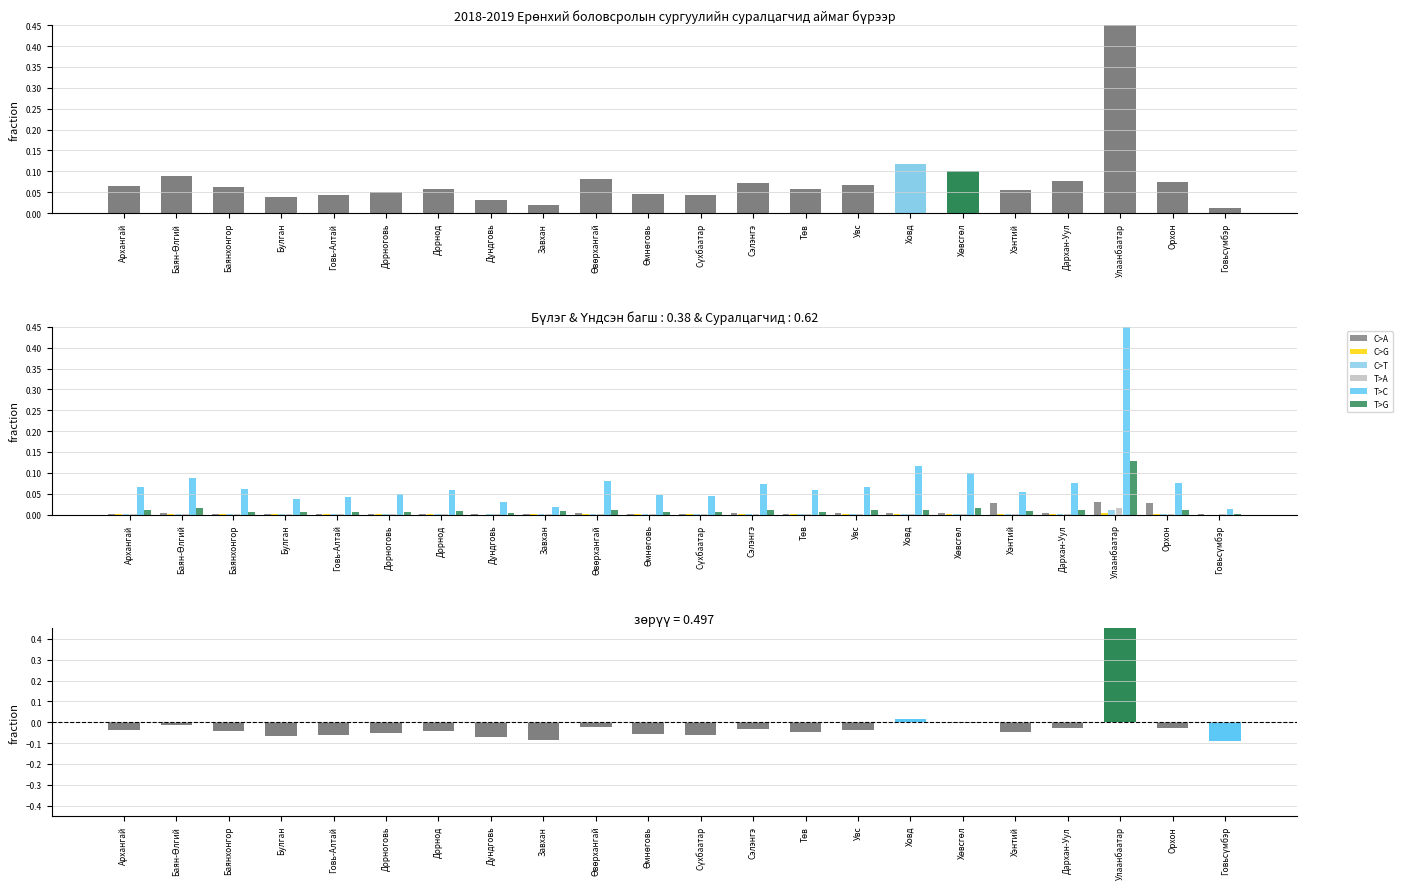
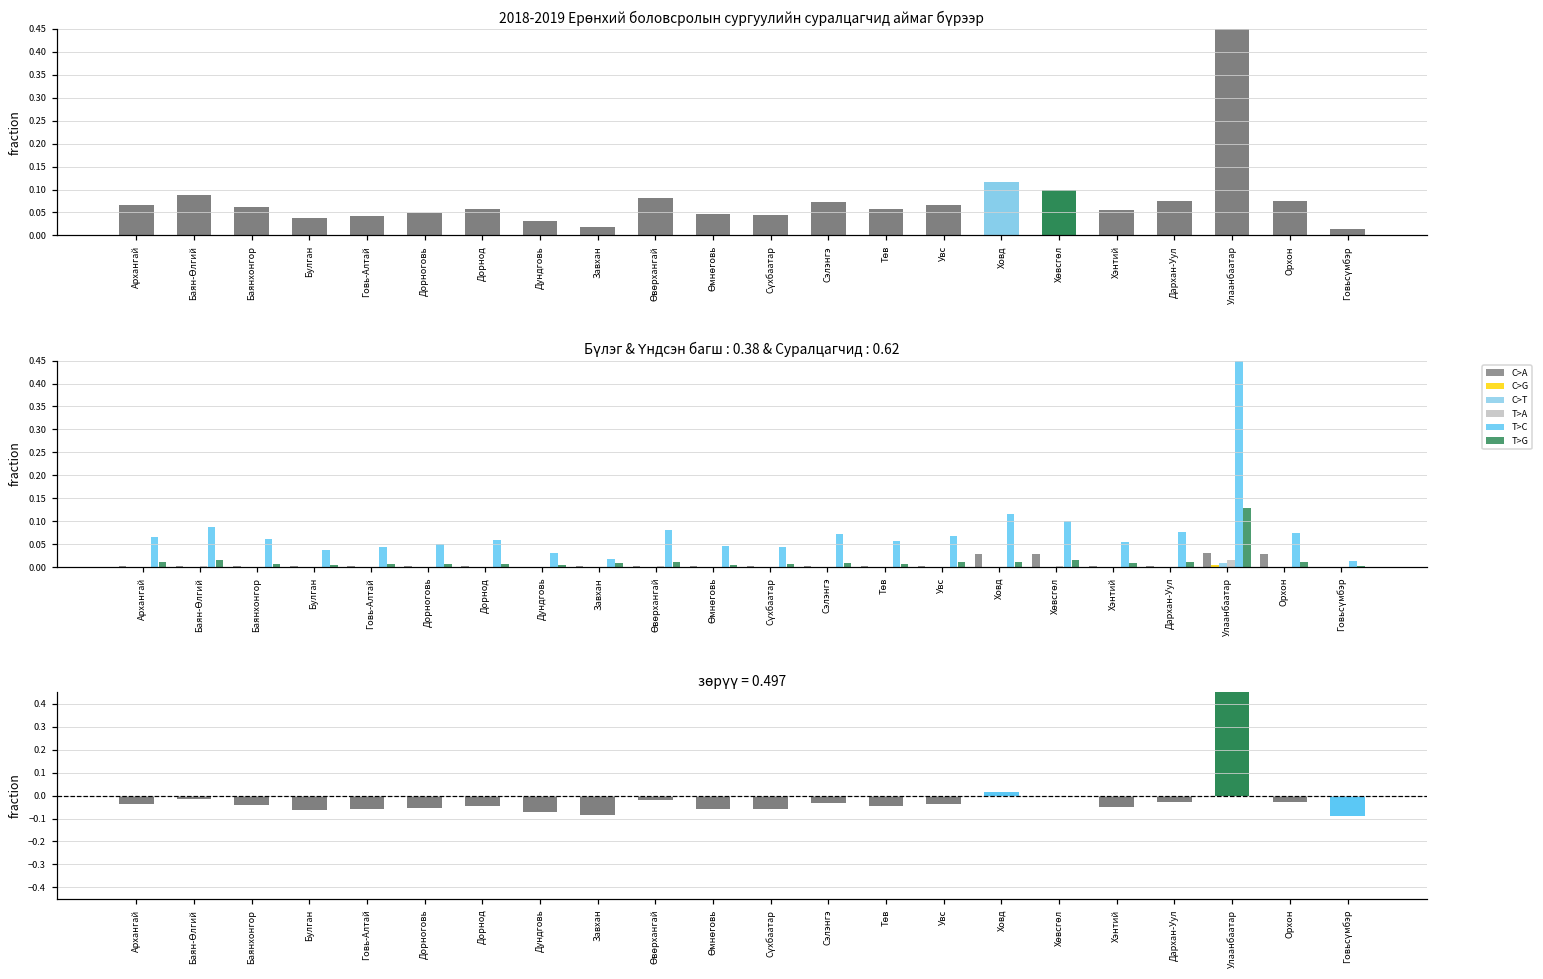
  {
    "2018-2019 Ерөнхий боловсролын сургуулийн суралцагчид аймаг бүрээр": {
      "Архангай": 0.07,
      "Баян-Өлгий": 0.09,
      "Баянхонгор": 0.06,
      "Булган": 0.04,
      "Говь-Алтай": 0.04,
      "Дорноговь": 0.05,
      "Дорнод": 0.06,
      "Дундговь": 0.03,
      "Завхан": 0.02,
      "Өвөрхангай": 0.08,
      "Өмнөговь": 0.05,
      "Сүхбаатар": 0.04,
      "Сэлэнгэ": 0.07,
      "Төв": 0.06,
      "Увс": 0.07,
      "Ховд": 0.12,
      "Хөвсгөл": 0.10,
      "Хэнтий": 0.05,
      "Дархан-Уул": 0.08,
      "Орхон": 0.08,
      "Говьсүмбэр": 0.01
    },
    "Бүлэг & Үндсэн багш : 0.38 & Суралцагчид : 0.62": {
      "C>A": {
-       "Ховд": 0.00,
-       "Хөвсгөл": 0.00,
-       "Хэнтий": 0.03,
+       "Ховд": 0.03,
+       "Хөвсгөл": 0.03,
+       "Хэнтий": 0.00,
        "Улаанбаатар": 0.03,
        "Орхон": 0.03
      },
      "T>A": {
        "Улаанбаатар": 0.02
      },
      "T>G": {
        "Архангай": 0.01,
        "Баян-Өлгий": 0.02,
        "Баянхонгор": 0.01,
        "Говь-Алтай": 0.01,
        "Дорнод": 0.01,
        "Завхан": 0.01,
        "Өвөрхангай": 0.01,
        "Сүхбаатар": 0.01,
        "Сэлэнгэ": 0.01,
        "Төв": 0.01,
        "Увс": 0.01,
        "Ховд": 0.01,
        "Хөвсгөл": 0.01,
        "Хэнтий": 0.01,
        "Дархан-Уул": 0.01,
        "Улаанбаатар": 0.13,
        "Орхон": 0.01
      }
    },
    "зөрүү = 0.497": {
      "Архангай": -0.04,
      "Баян-Өлгий": -0.01,
      "Баянхонгор": -0.04,
      "Булган": -0.06,
      "Говь-Алтай": -0.06,
      "Дорноговь": -0.05,
      "Дорнод": -0.04,
      "Дундговь": -0.07,
      "Завхан": -0.08,
      "Өвөрхангай": -0.02,
      "Өмнөговь": -0.06,
      "Сүхбаатар": -0.06,
      "Сэлэнгэ": -0.03,
      "Төв": -0.04,
      "Увс": -0.04,
      "Ховд": 0.01,
      "Хэнтий": -0.05,
      "Дархан-Уул": -0.03,
      "Орхон": -0.03,
      "Говьсүмбэр": -0.09
    }
  }
